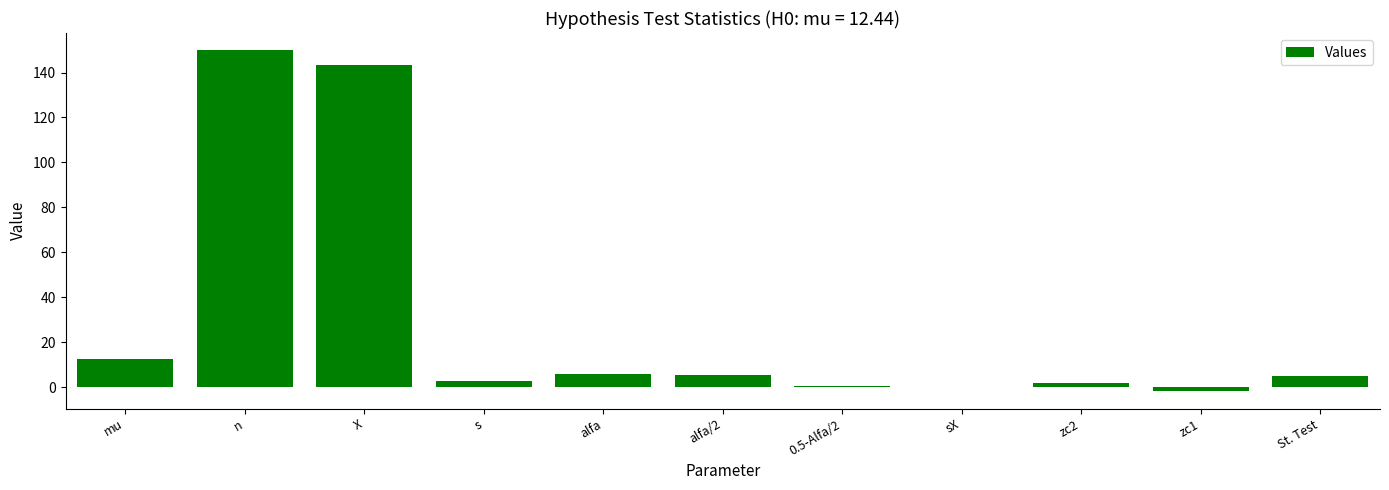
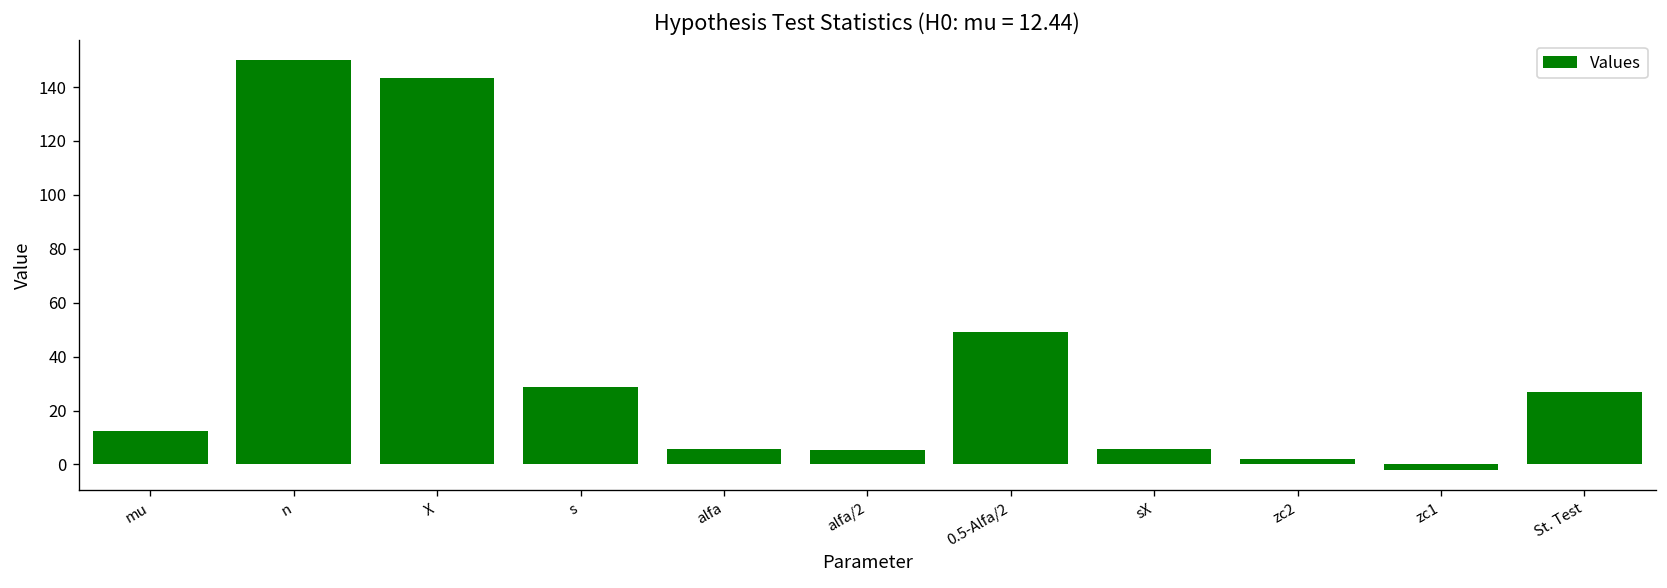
  {
    "mu": 12,
    "n": 150,
    "X": 143,
-   "s": 3,
+   "s": 29,
    "alfa": 6,
    "alfa/2": 5,
-   "0.5-Alfa/2": 0,
-   "sX": 0,
+   "0.5-Alfa/2": 49,
+   "sX": 6,
    "zc2": 2,
    "zc1": -2,
-   "St. Test": 5
+   "St. Test": 27
  }
